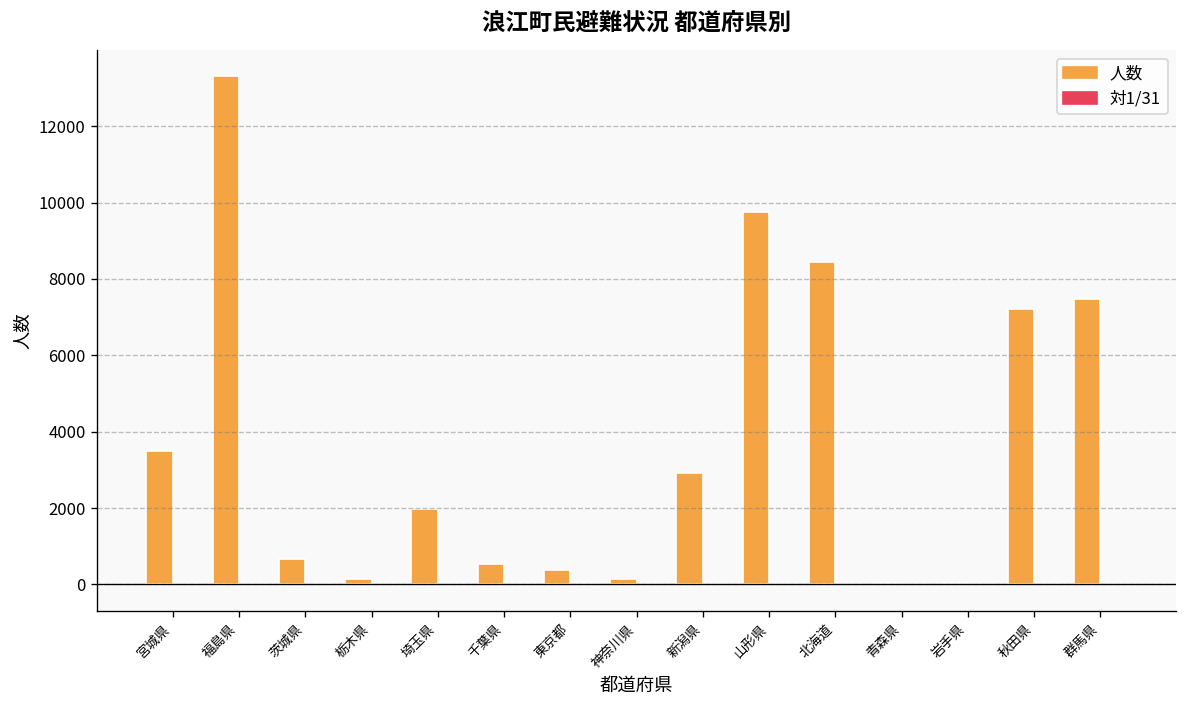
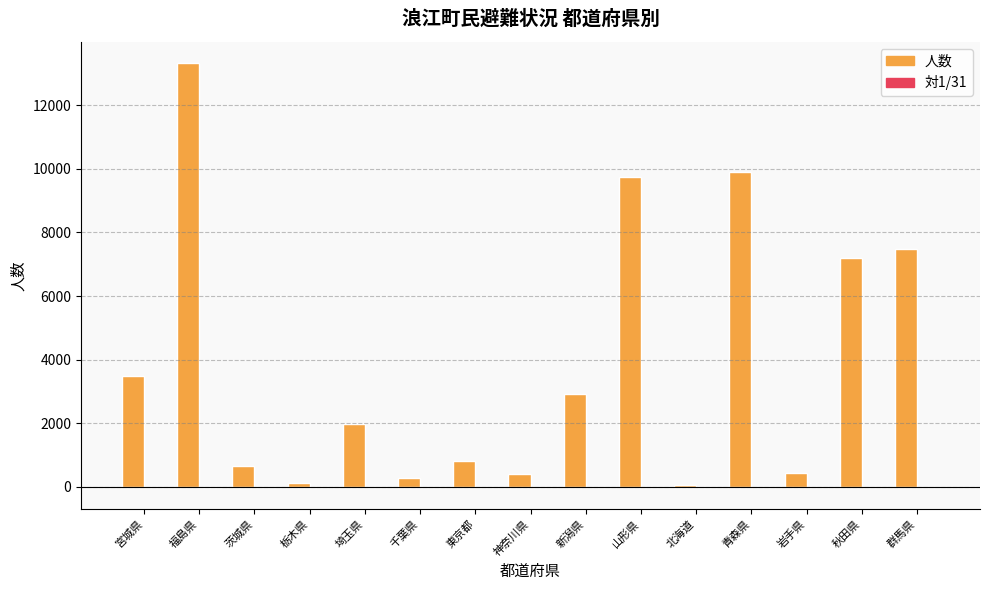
  {
    "人数": {
      "宮城県": 3500,
      "福島県": 13300,
      "茨城県": 700,
      "栃木県": 100,
      "埼玉県": 2000,
-     "千葉県": 500,
-     "東京都": 400,
-     "神奈川県": 200,
+     "千葉県": 300,
+     "東京都": 800,
+     "神奈川県": 400,
      "新潟県": 2900,
      "山形県": 9700,
-     "北海道": 8400,
-     "青森県": 0,
-     "岩手県": 0,
+     "北海道": 100,
+     "青森県": 9900,
+     "岩手県": 400,
      "秋田県": 7200,
      "群馬県": 7500
    },
    "対1/31": {
      "茨城県": 0,
      "栃木県": 0,
      "千葉県": 0,
      "新潟県": 0,
      "山形県": 0,
      "北海道": 0,
      "青森県": 0,
      "岩手県": 0,
      "秋田県": 0,
      "群馬県": 0
    }
  }
